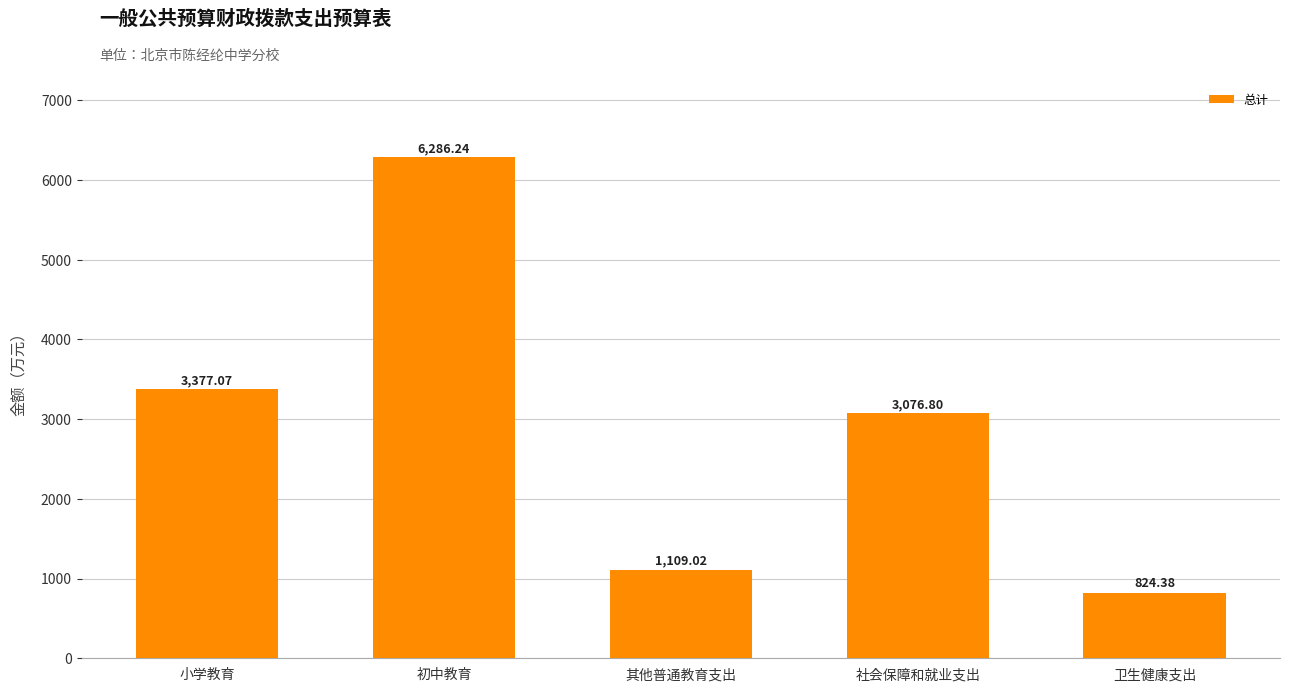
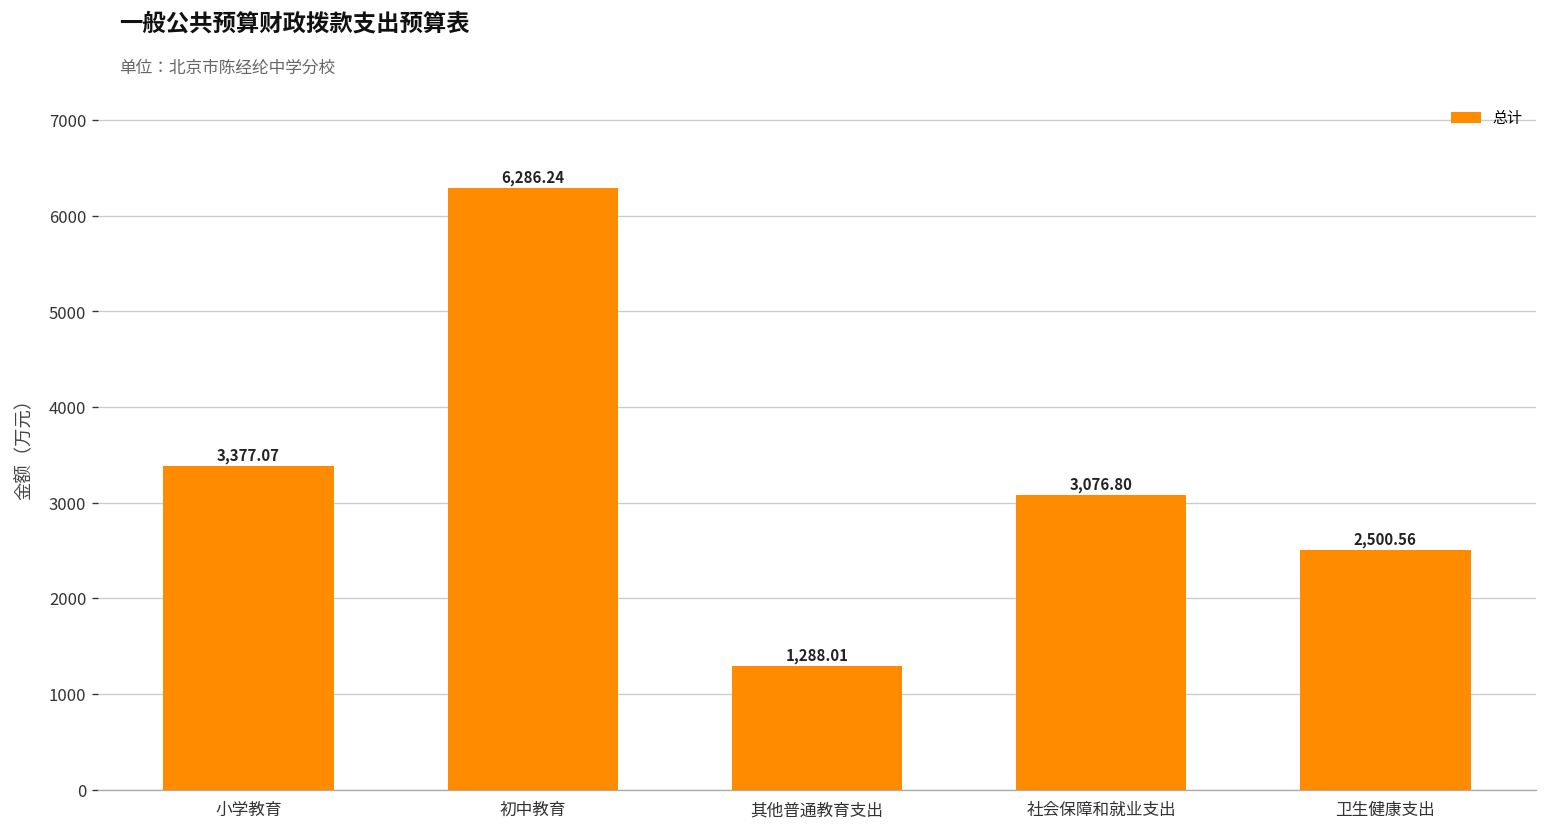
  {
    "小学教育": "3,377.07",
    "初中教育": "6,286.24",
-   "其他普通教育支出": "1,109.02",
+   "其他普通教育支出": "1,288.01",
    "社会保障和就业支出": "3,076.80",
-   "卫生健康支出": "824.38"
+   "卫生健康支出": "2,500.56"
  }
